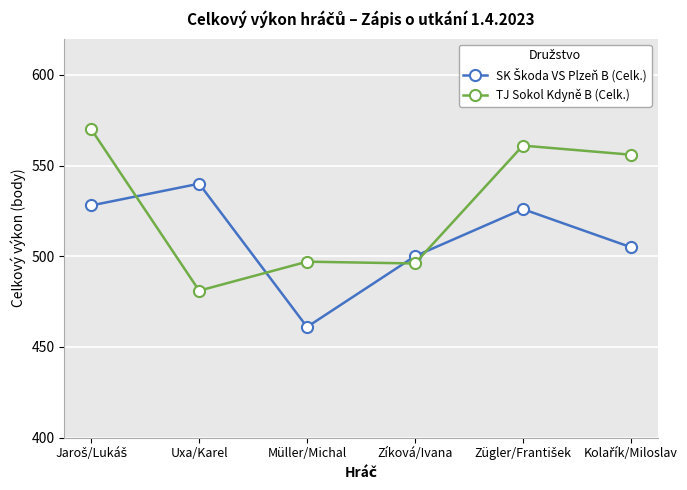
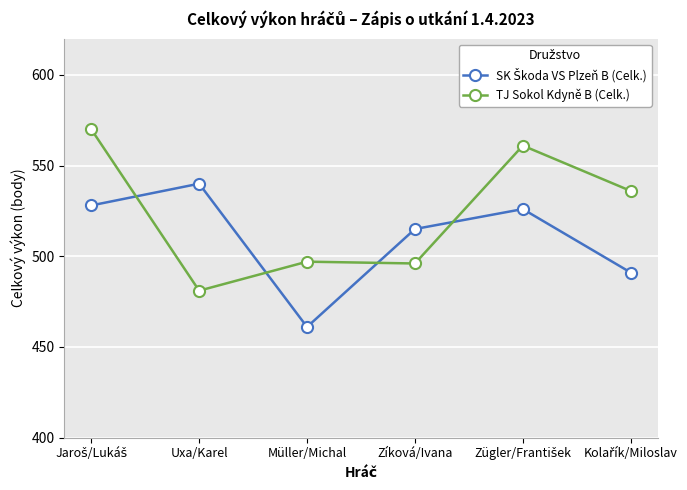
  {
    "SK Škoda VS Plzeň B (Celk.)": {
      "Jaroš/Lukáš": 528,
      "Uxa/Karel": 540,
      "Müller/Michal": 461,
-     "Zíková/Ivana": 500,
+     "Zíková/Ivana": 515,
      "Zügler/František": 526,
-     "Kolařík/Miloslav": 505
+     "Kolařík/Miloslav": 491
    },
    "TJ Sokol Kdyně B (Celk.)": {
      "Jaroš/Lukáš": 570,
      "Uxa/Karel": 481,
      "Müller/Michal": 497,
      "Zíková/Ivana": 496,
      "Zügler/František": 561,
-     "Kolařík/Miloslav": 556
+     "Kolařík/Miloslav": 536
    }
  }
